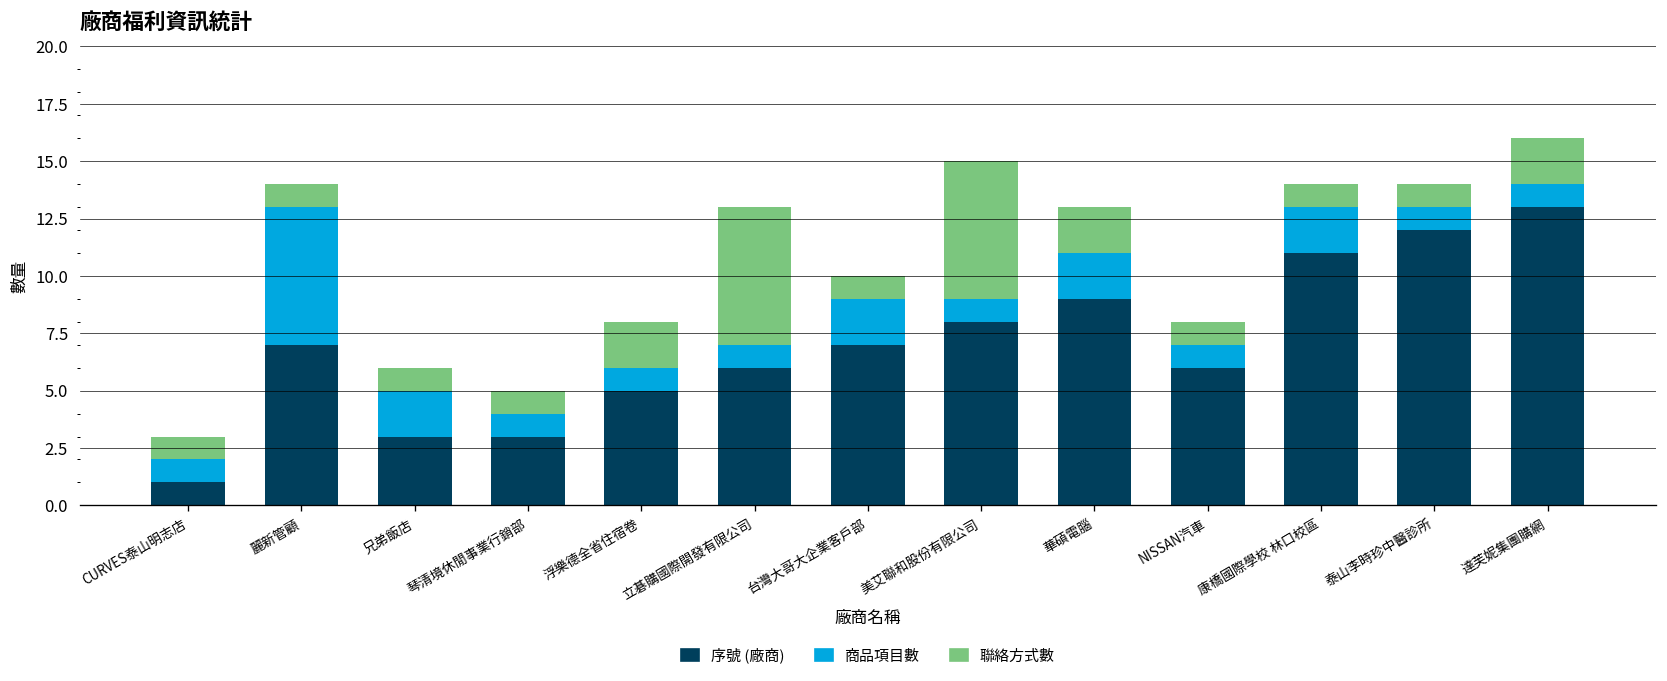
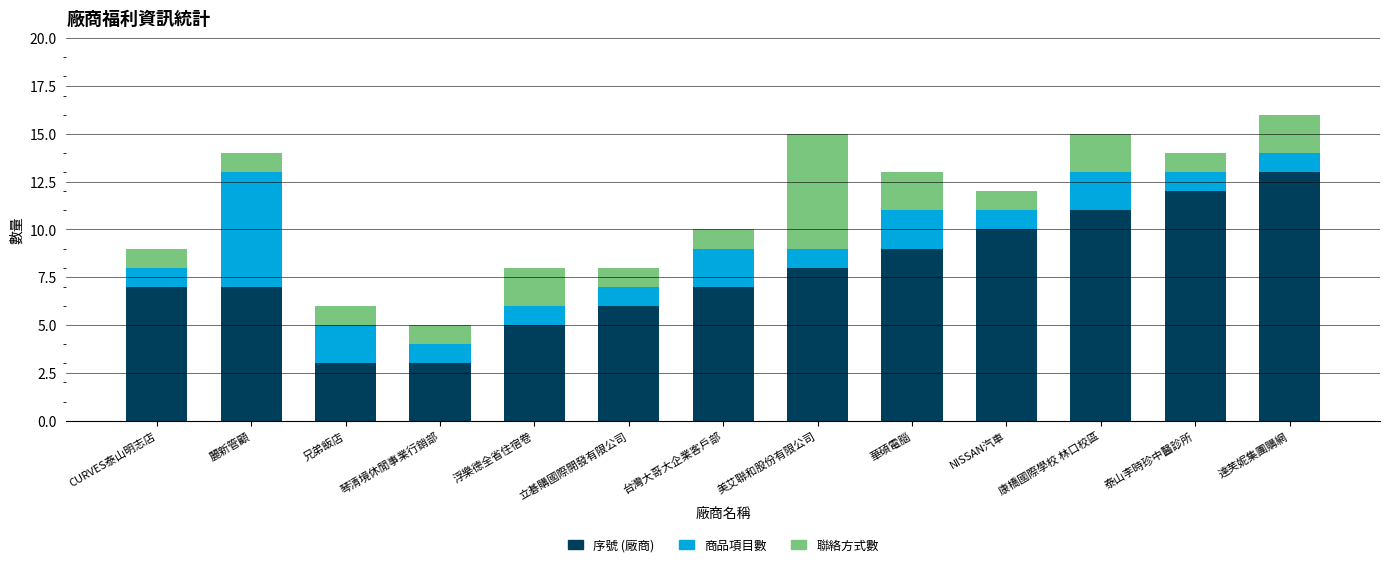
  {
    "序號 (廠商)": {
-     "CURVES泰山明志店": 1,
+     "CURVES泰山明志店": 7,
      "麗新管顧": 7,
      "兄弟飯店": 3,
      "琴清境休閒事業行銷部": 3,
      "浮樂德全省住宿卷": 5,
      "立碁購國際開發有限公司": 6,
      "台灣大哥大企業客戶部": 7,
      "美艾聯和股份有限公司": 8,
      "華碩電腦": 9,
-     "NISSAN汽車": 6,
+     "NISSAN汽車": 10,
      "康橋國際學校 林口校區": 11,
      "泰山李時珍中醫診所": 12,
      "達芙妮集團購網": 13
    },
    "商品項目數": {
      "CURVES泰山明志店": 1,
      "麗新管顧": 6,
      "兄弟飯店": 2,
      "琴清境休閒事業行銷部": 1,
      "浮樂德全省住宿卷": 1,
      "立碁購國際開發有限公司": 1,
      "台灣大哥大企業客戶部": 2,
      "美艾聯和股份有限公司": 1,
      "華碩電腦": 2,
      "NISSAN汽車": 1,
      "康橋國際學校 林口校區": 2,
      "泰山李時珍中醫診所": 1,
      "達芙妮集團購網": 1
    },
    "聯絡方式數": {
      "CURVES泰山明志店": 1,
      "麗新管顧": 1,
      "兄弟飯店": 1,
      "琴清境休閒事業行銷部": 1,
      "浮樂德全省住宿卷": 2,
-     "立碁購國際開發有限公司": 6,
+     "立碁購國際開發有限公司": 1,
      "台灣大哥大企業客戶部": 1,
      "美艾聯和股份有限公司": 6,
      "華碩電腦": 2,
      "NISSAN汽車": 1,
-     "康橋國際學校 林口校區": 1,
+     "康橋國際學校 林口校區": 2,
      "泰山李時珍中醫診所": 1,
      "達芙妮集團購網": 2
    }
  }
